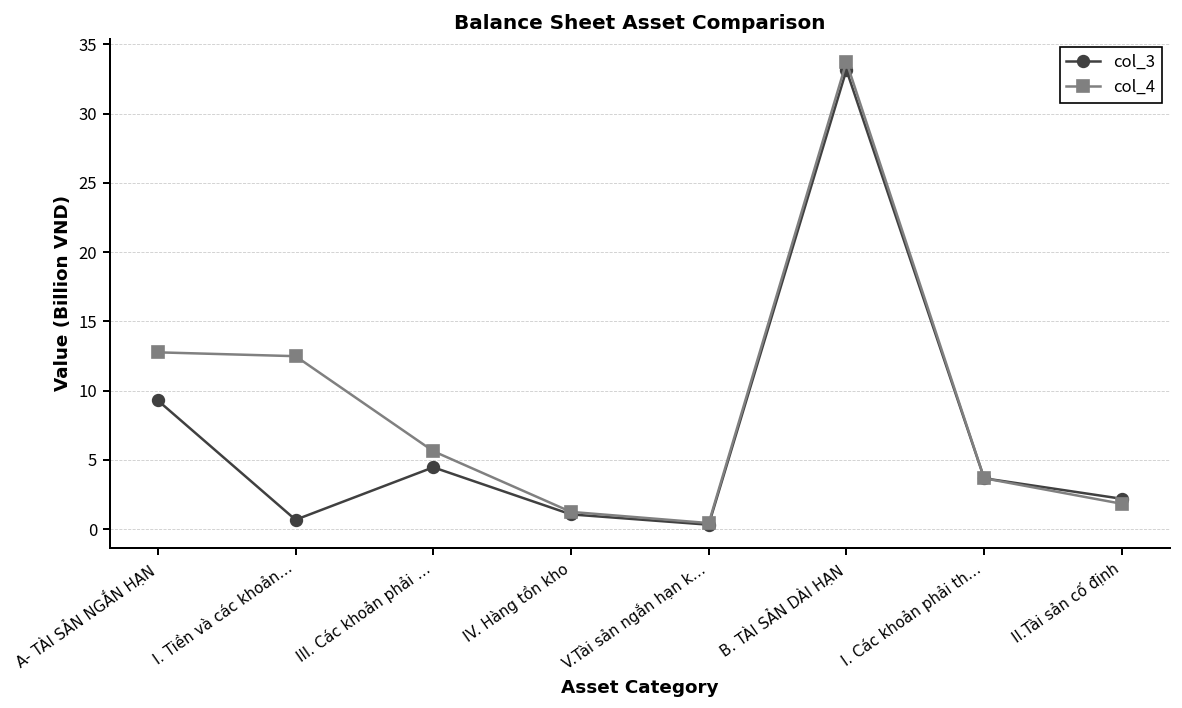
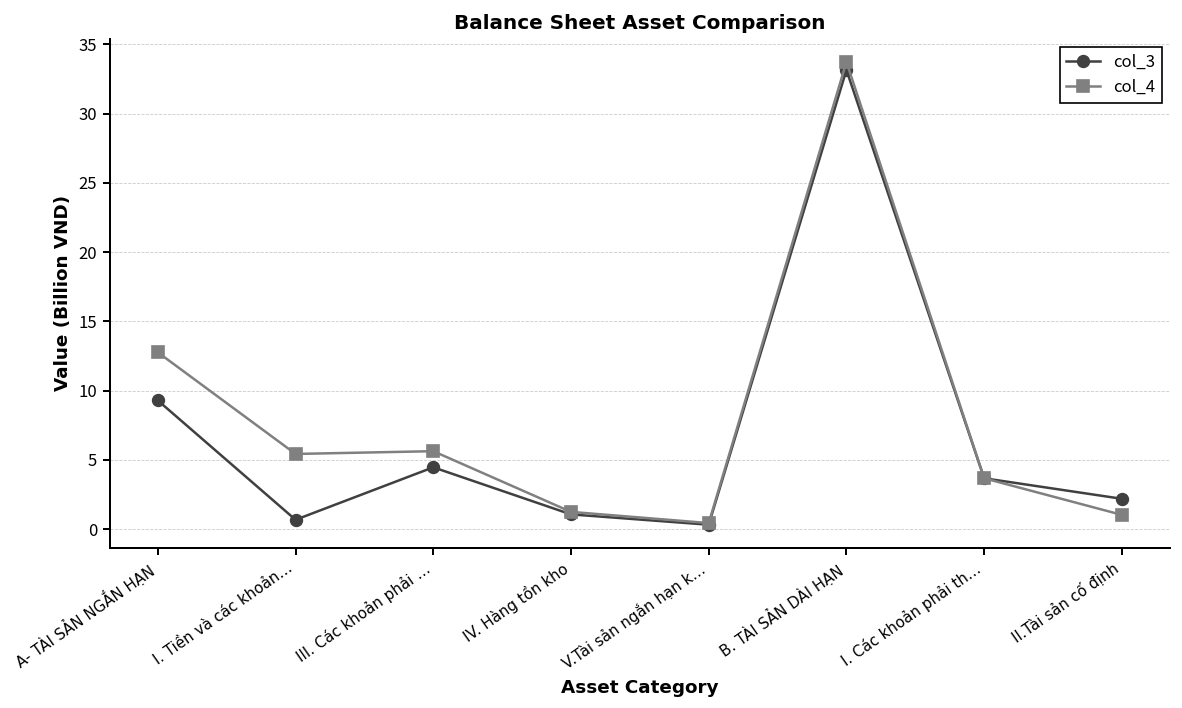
  {
    "col_3": {
      "A- TÀI SẢN NGẮN HẠN": 9.3,
      "I. Tiền và các khoản…": 0.7,
      "III. Các khoản phải …": 4.5,
      "B. TÀI SẢN DÀI HẠN": 33.2,
      "II.Tài sản cố định": 2.2
    },
    "col_4": {
      "A- TÀI SẢN NGẮN HẠN": 12.8,
-     "I. Tiền và các khoản…": 12.5,
+     "I. Tiền và các khoản…": 5.4,
      "III. Các khoản phải …": 5.6,
      "B. TÀI SẢN DÀI HẠN": 33.7,
-     "II.Tài sản cố định": 1.8
+     "II.Tài sản cố định": 1.0
    }
  }
